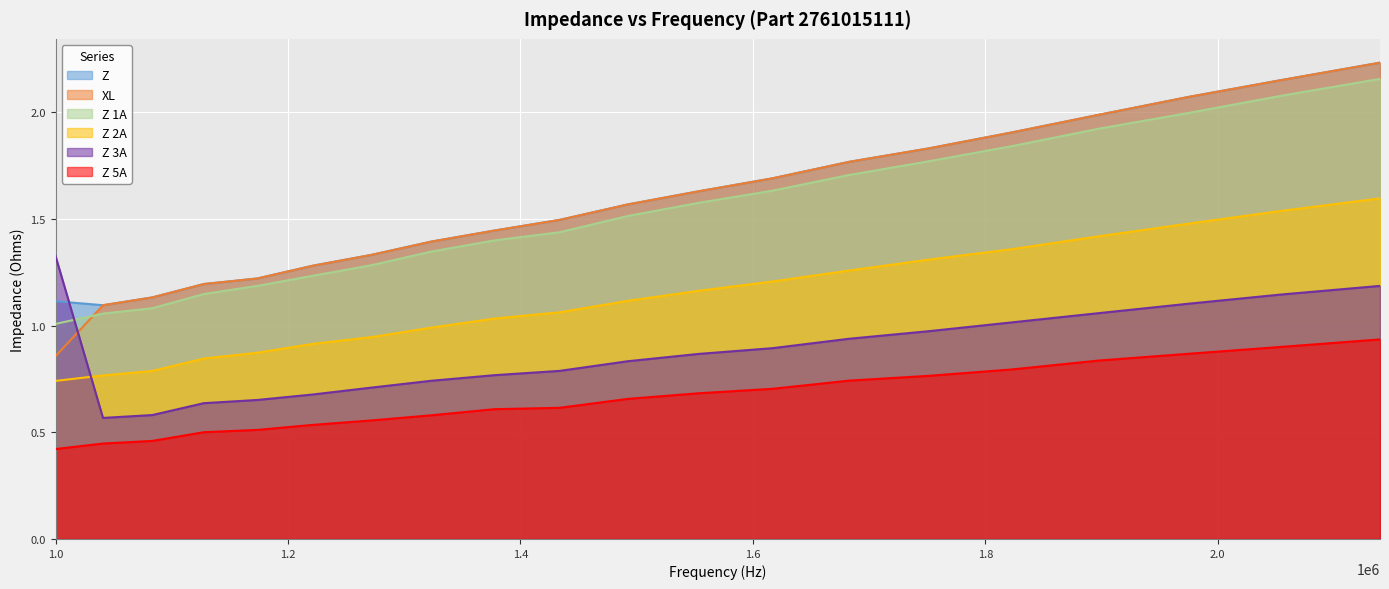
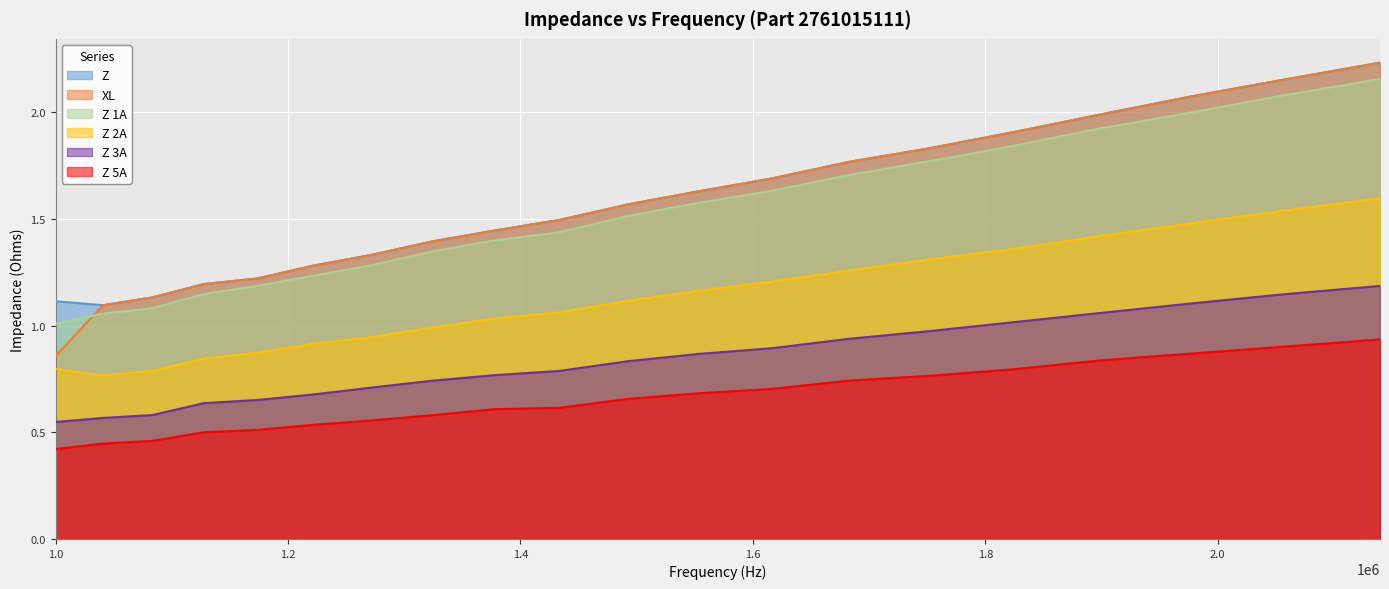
  {
    "Z": {
      "1.0": 1.11
    },
    "XL": {
      "1.0": 0.86
    },
    "Z 1A": {
      "1.0": 1.01
    },
    "Z 2A": {
-     "1.0": 0.74
+     "1.0": 0.80
    },
    "Z 3A": {
-     "1.0": 1.33
+     "1.0": 0.55
    },
    "Z 5A": {
      "1.0": 0.42
    }
  }
